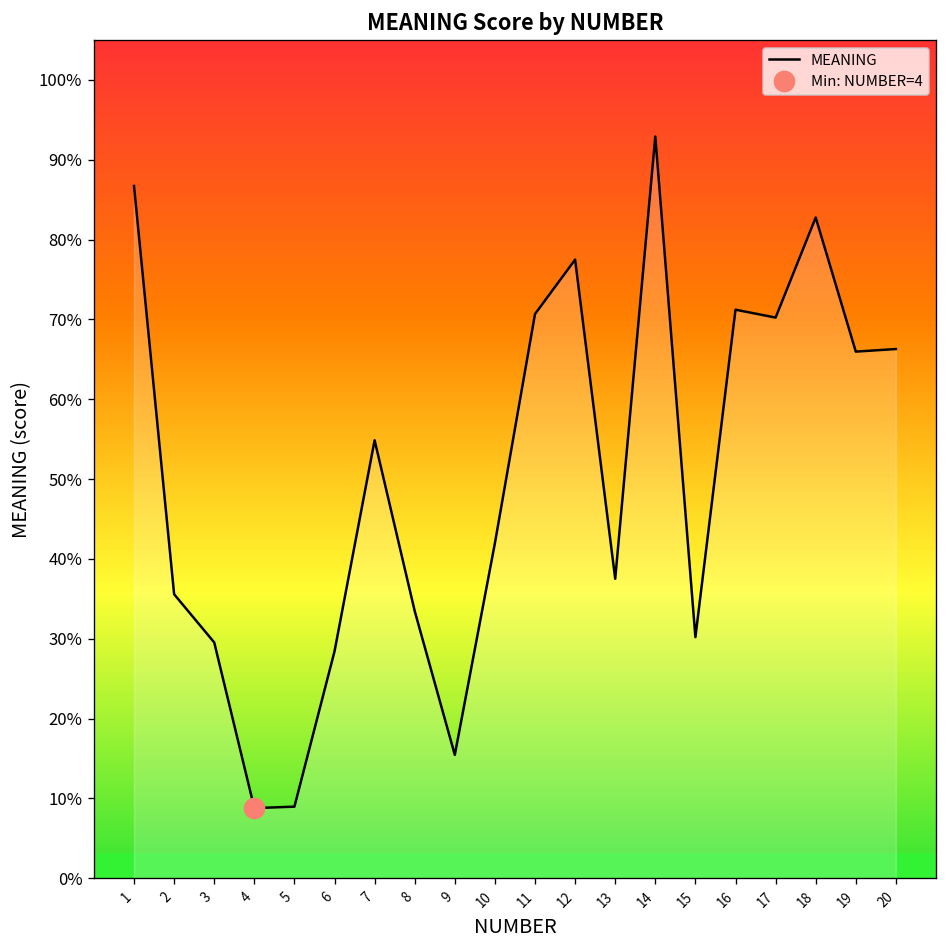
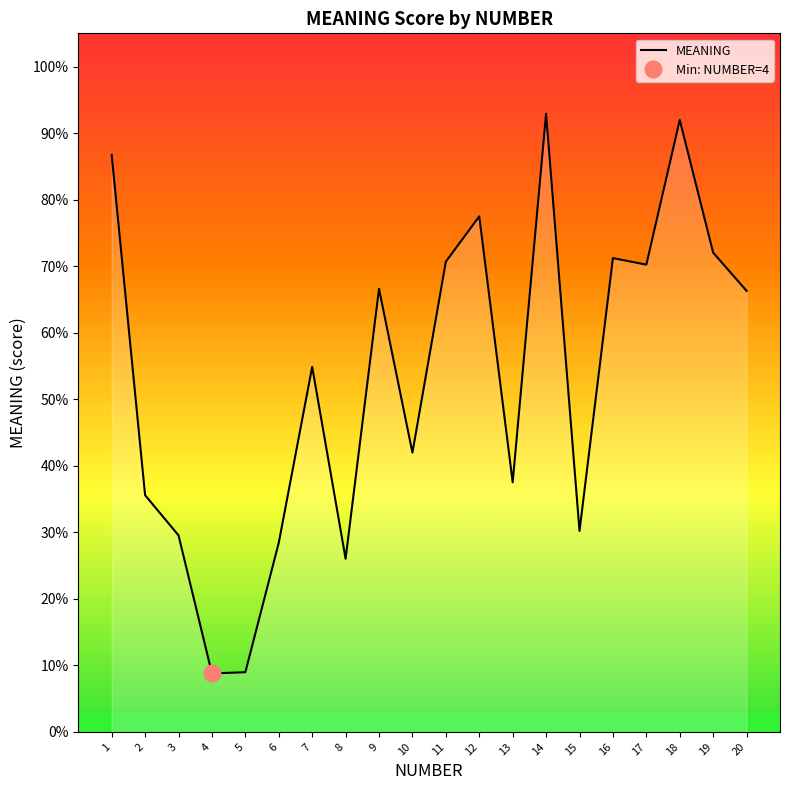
  {
    "MEANING": {
      "1": "87%",
      "2": "36%",
      "3": "30%",
      "5": "9%",
      "6": "28%",
      "7": "55%",
-     "8": "33%",
-     "9": "15%",
+     "8": "26%",
+     "9": "67%",
      "10": "42%",
      "11": "71%",
      "12": "77%",
      "13": "38%",
      "14": "93%",
      "15": "30%",
      "16": "71%",
      "17": "70%",
-     "18": "83%",
-     "19": "66%",
+     "18": "92%",
+     "19": "72%",
      "20": "66%"
    }
  }
